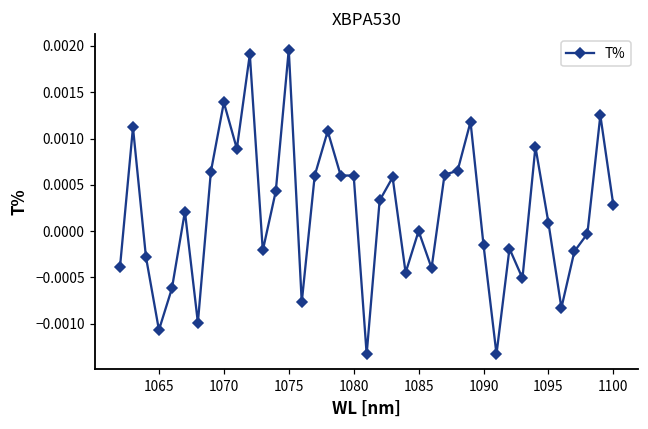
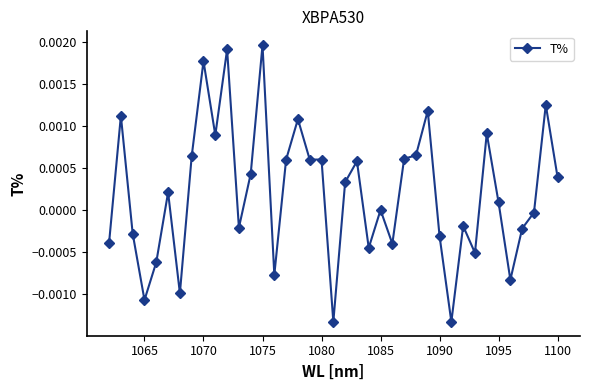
  {
    "1065": -0.0011,
-   "1070": 0.0014,
+   "1070": 0.0018,
    "1075": 0.0020,
    "1080": 0.0006,
    "1085": 0.0000,
-   "1090": -0.0002,
+   "1090": -0.0003,
    "1095": 0.0001,
-   "1100": 0.0003
+   "1100": 0.0004
  }
